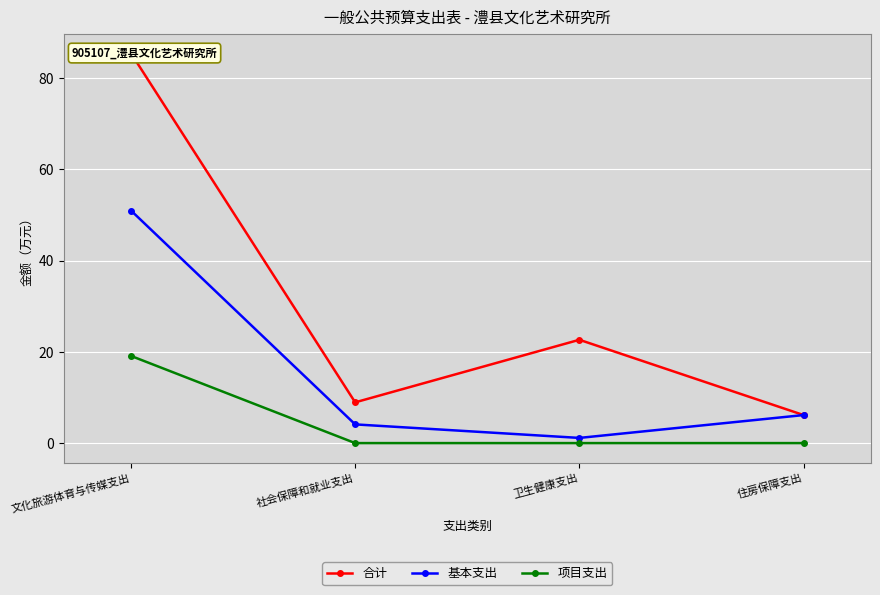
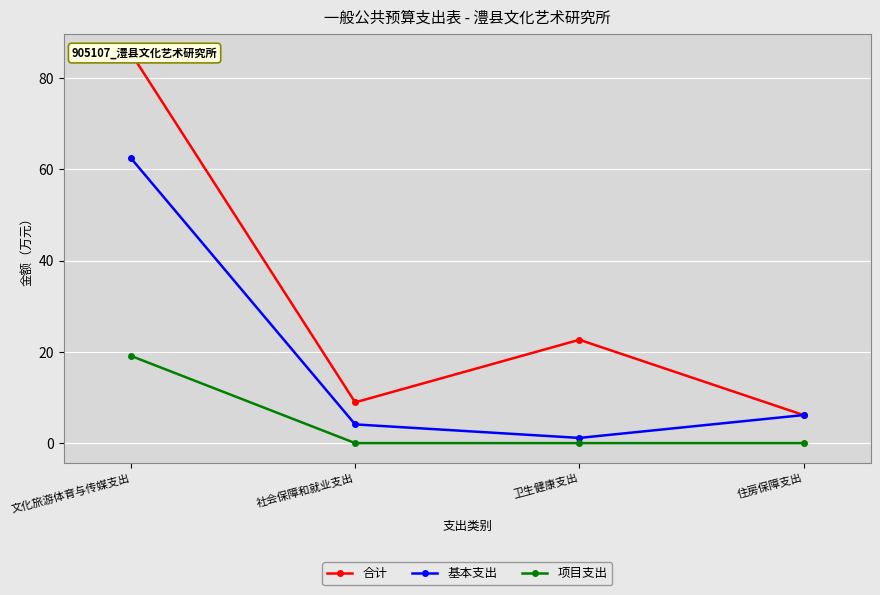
  {
    "合计": {
      "社会保障和就业支出": 9,
      "卫生健康支出": 23
    },
    "基本支出": {
-     "文化旅游体育与传媒支出": 51,
+     "文化旅游体育与传媒支出": 62,
      "社会保障和就业支出": 4,
      "卫生健康支出": 1
    },
    "项目支出": {
      "文化旅游体育与传媒支出": 19,
      "社会保障和就业支出": 0,
      "卫生健康支出": 0,
      "住房保障支出": 0
    }
  }
